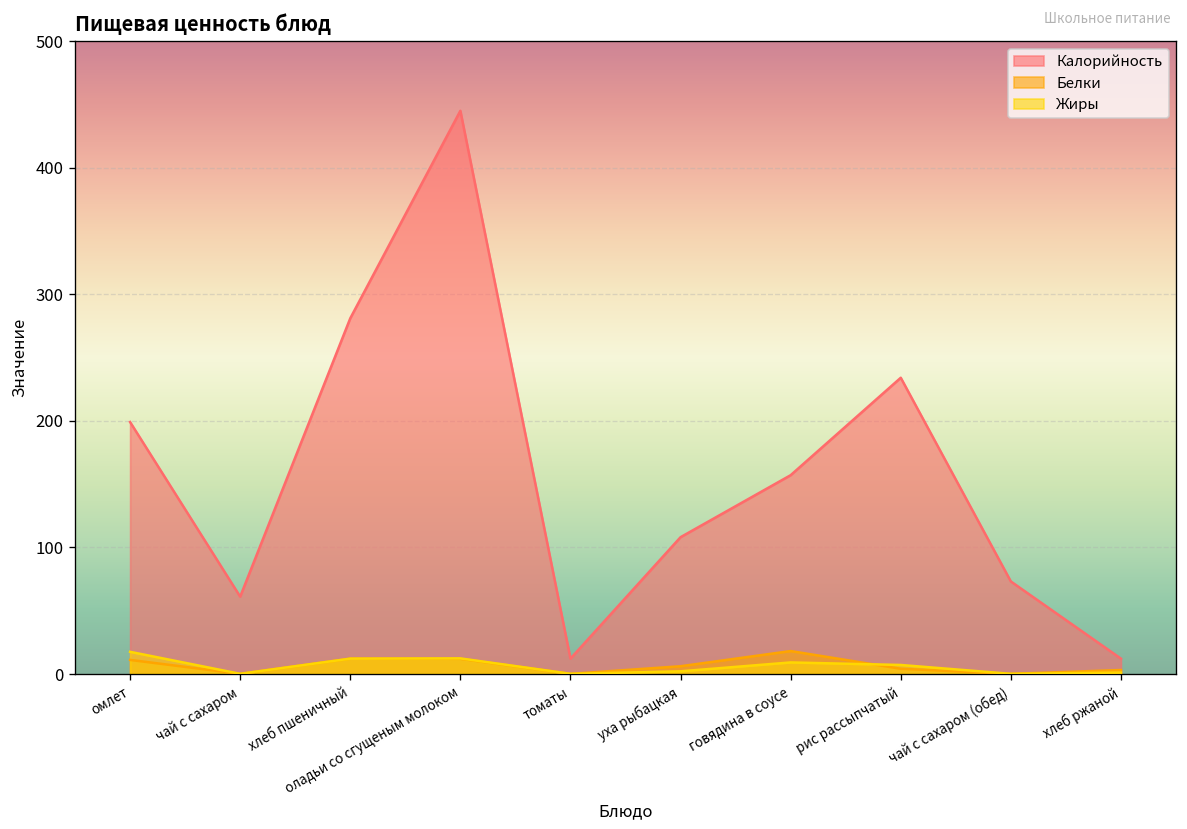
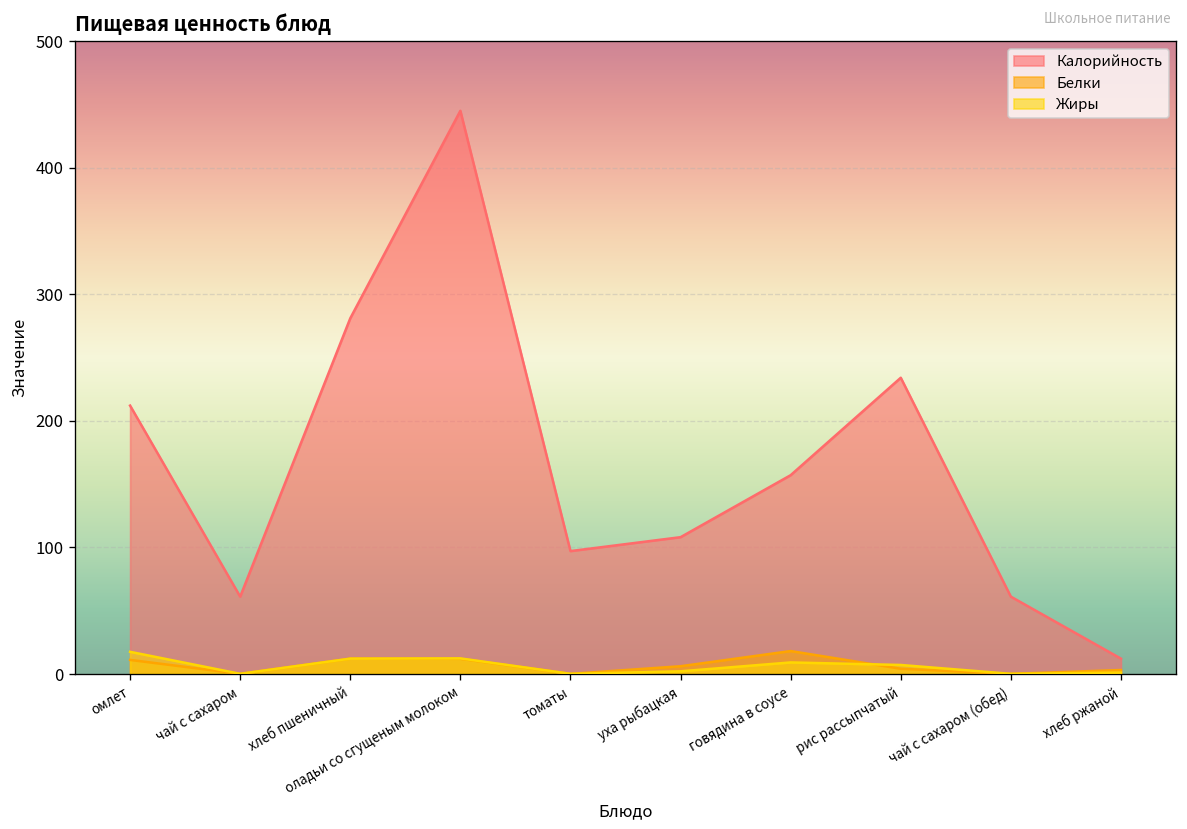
  {
    "Калорийность": {
-     "омлет": 199,
+     "омлет": 212,
      "чай с сахаром": 61,
      "хлеб пшеничный": 281,
      "оладьи со сгущеным молоком": 445,
-     "томаты": 12,
+     "томаты": 97,
      "уха рыбацкая": 108,
      "говядина в соусе": 157,
      "рис рассыпчатый": 234,
-     "чай с сахаром (обед)": 73,
+     "чай с сахаром (обед)": 61,
      "хлеб ржаной": 12
    }
  }
